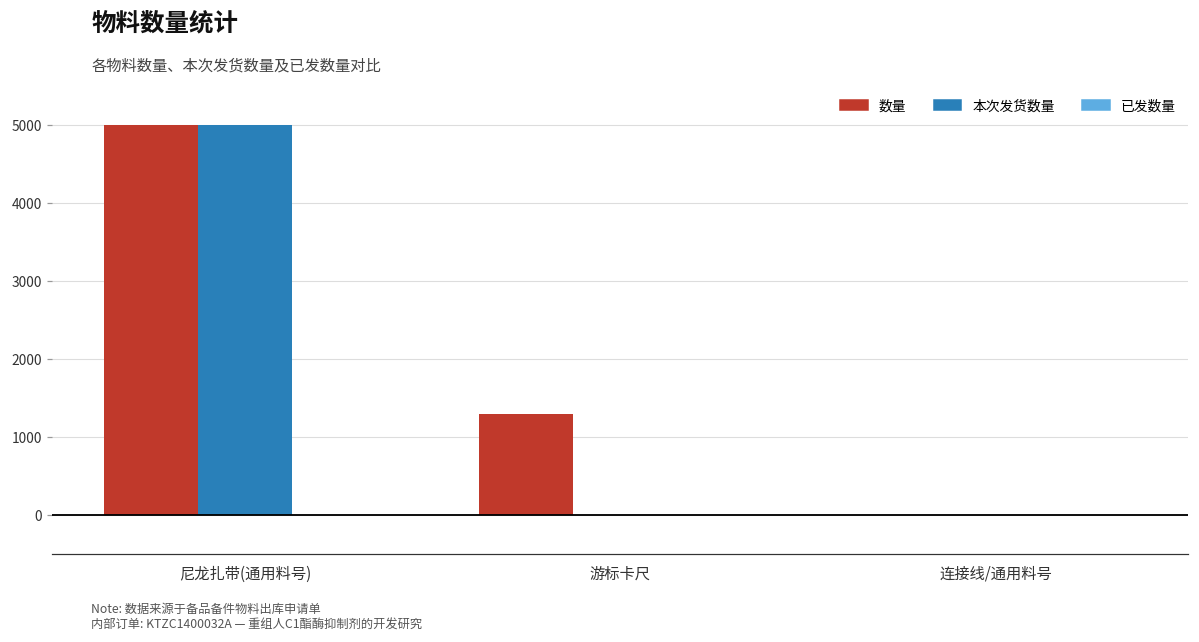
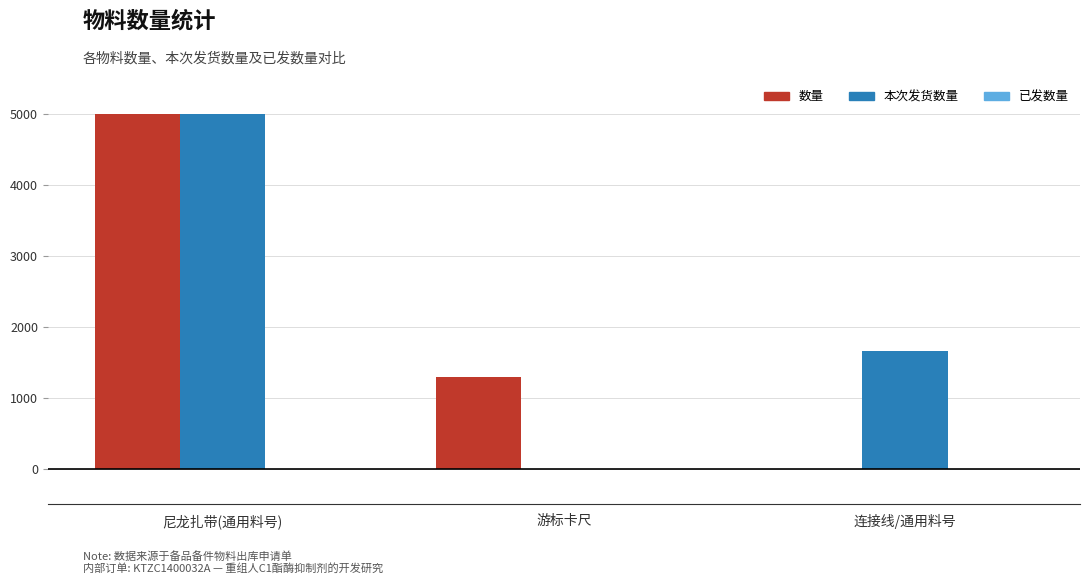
  {
    "尼龙扎带(通用料号)": 5000,
-   "连接线/通用料号": 0
+   "连接线/通用料号": 1700
  }
